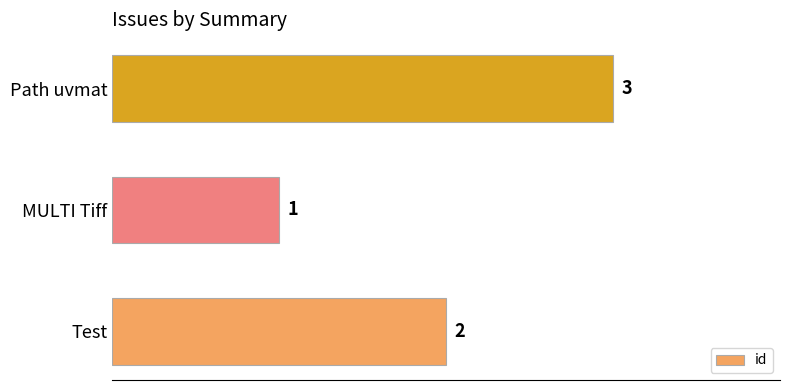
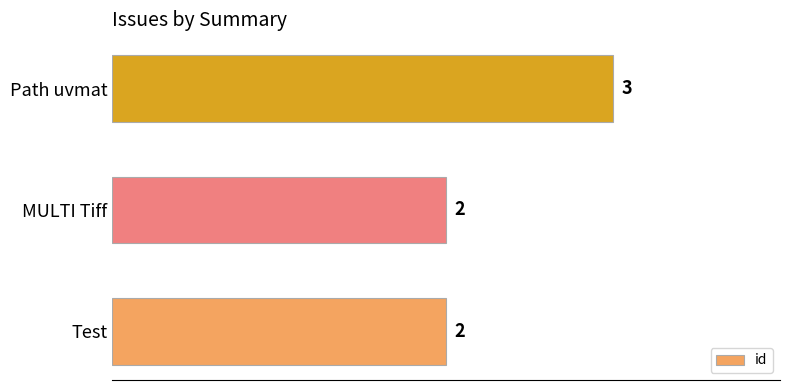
  {
    "Path uvmat": 3,
-   "MULTI Tiff": 1,
+   "MULTI Tiff": 2,
    "Test": 2
  }
